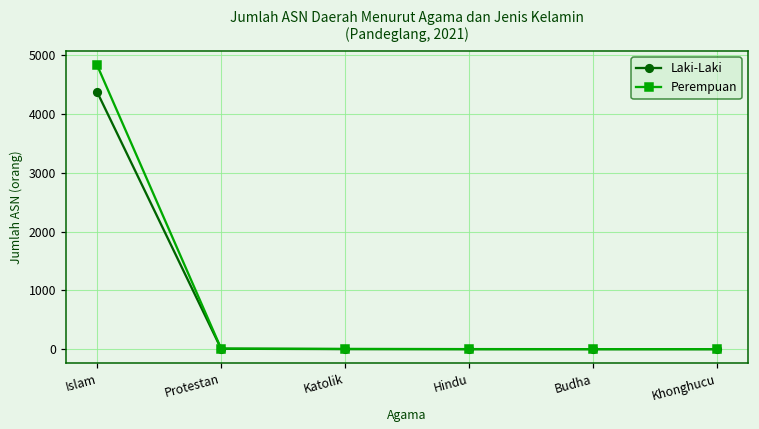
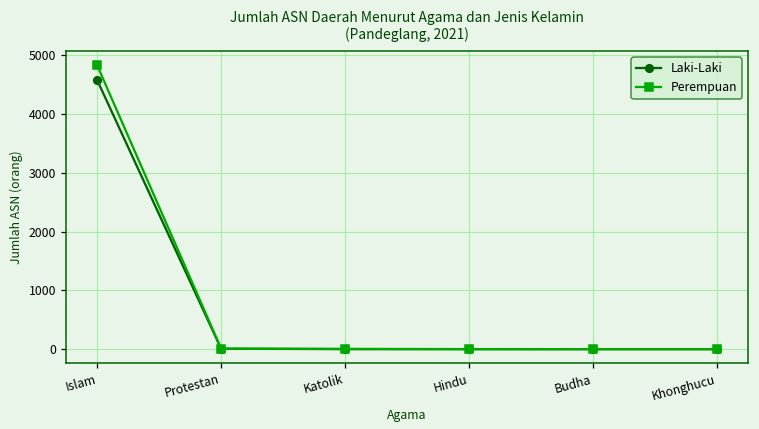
  {
    "Laki-Laki": {
-     "Islam": 4400
+     "Islam": 4600
    },
    "Perempuan": {
      "Islam": 4800
    }
  }
